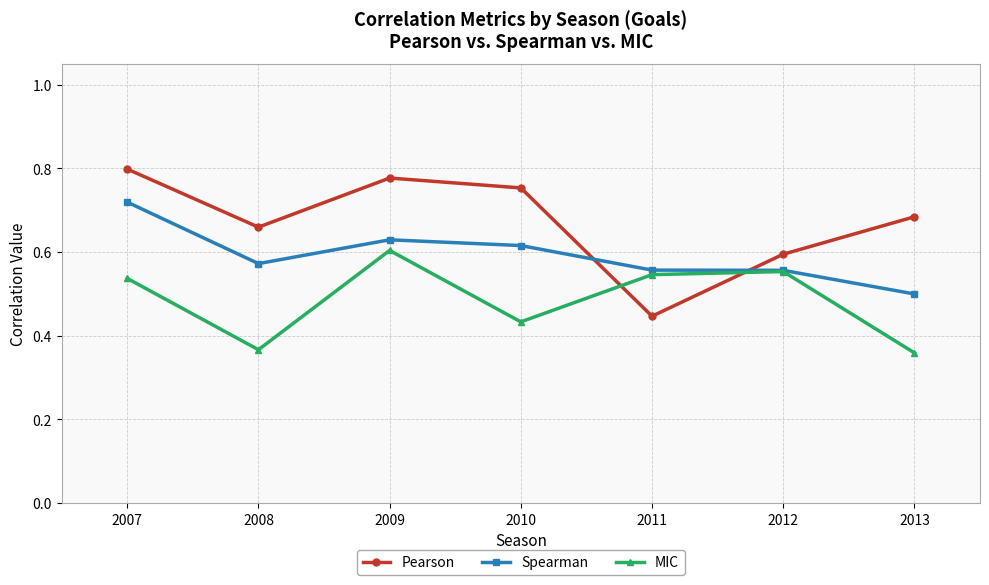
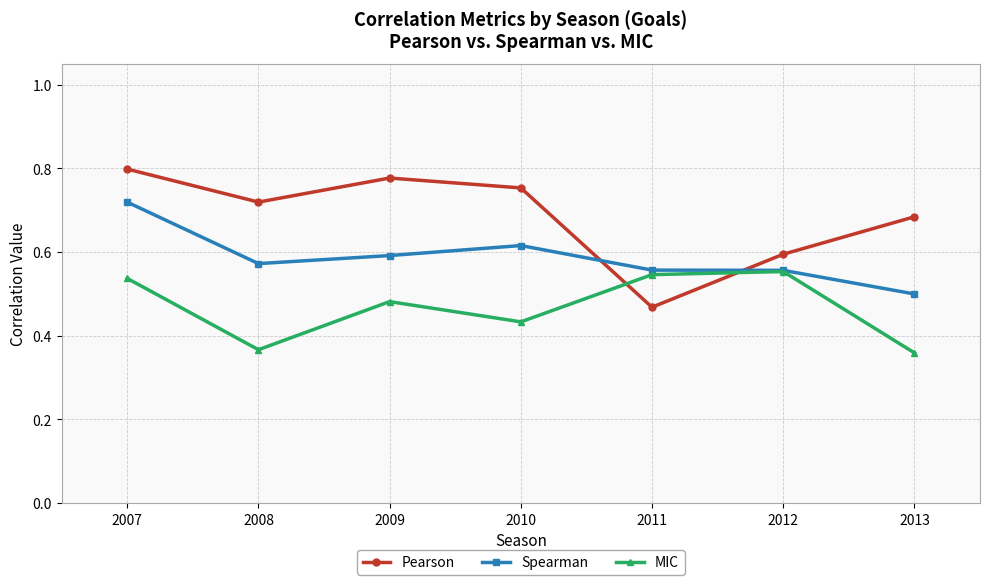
  {
    "Pearson": {
      "2007": 0.80,
-     "2008": 0.66,
+     "2008": 0.72,
      "2009": 0.78,
      "2010": 0.75,
-     "2011": 0.45,
+     "2011": 0.47,
      "2012": 0.59,
      "2013": 0.68
    },
    "Spearman": {
      "2007": 0.72,
      "2008": 0.57,
-     "2009": 0.63,
+     "2009": 0.59,
      "2010": 0.62,
      "2011": 0.56,
      "2013": 0.50
    },
    "MIC": {
      "2007": 0.54,
      "2008": 0.37,
-     "2009": 0.60,
+     "2009": 0.48,
      "2010": 0.43,
      "2011": 0.55,
      "2013": 0.36
    }
  }
